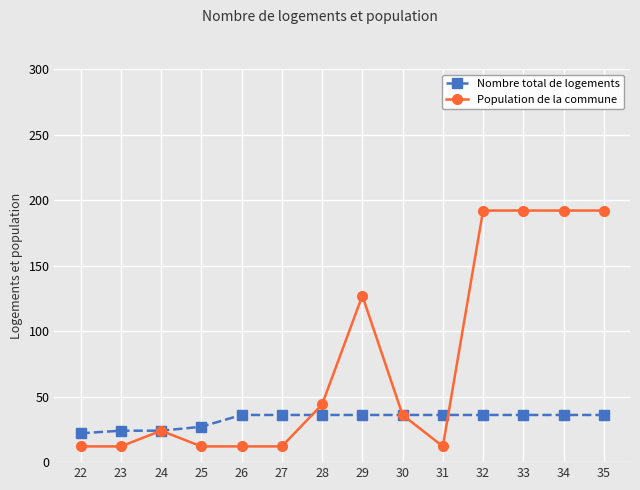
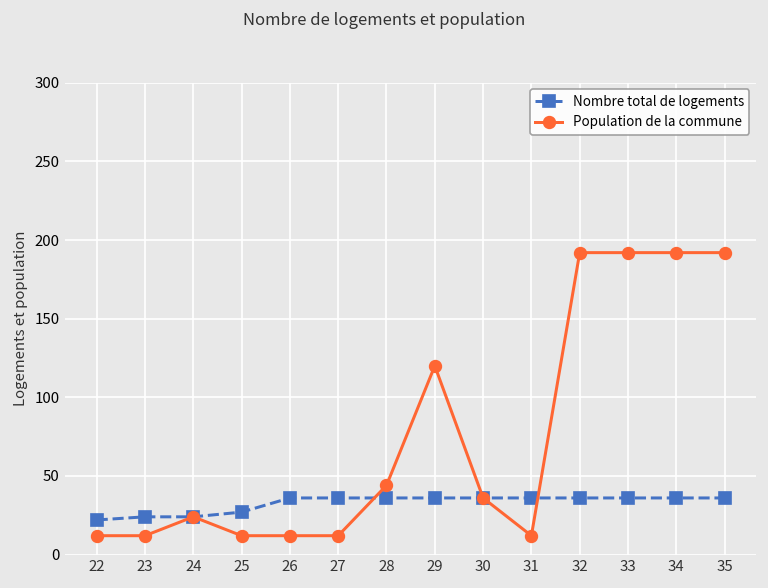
  {
    "Nombre total de logements": {
      "22": 22,
      "23": 24,
      "25": 27,
      "26": 36,
      "27": 36,
      "28": 36,
      "29": 36,
      "31": 36,
      "32": 36,
      "33": 36,
      "34": 36,
      "35": 36
    },
    "Population de la commune": {
      "22": 12,
      "23": 12,
      "25": 12,
      "26": 12,
      "27": 12,
      "28": 44,
-     "29": 127,
+     "29": 120,
      "31": 12,
      "32": 192,
      "33": 192,
      "34": 192,
      "35": 192
    }
  }
